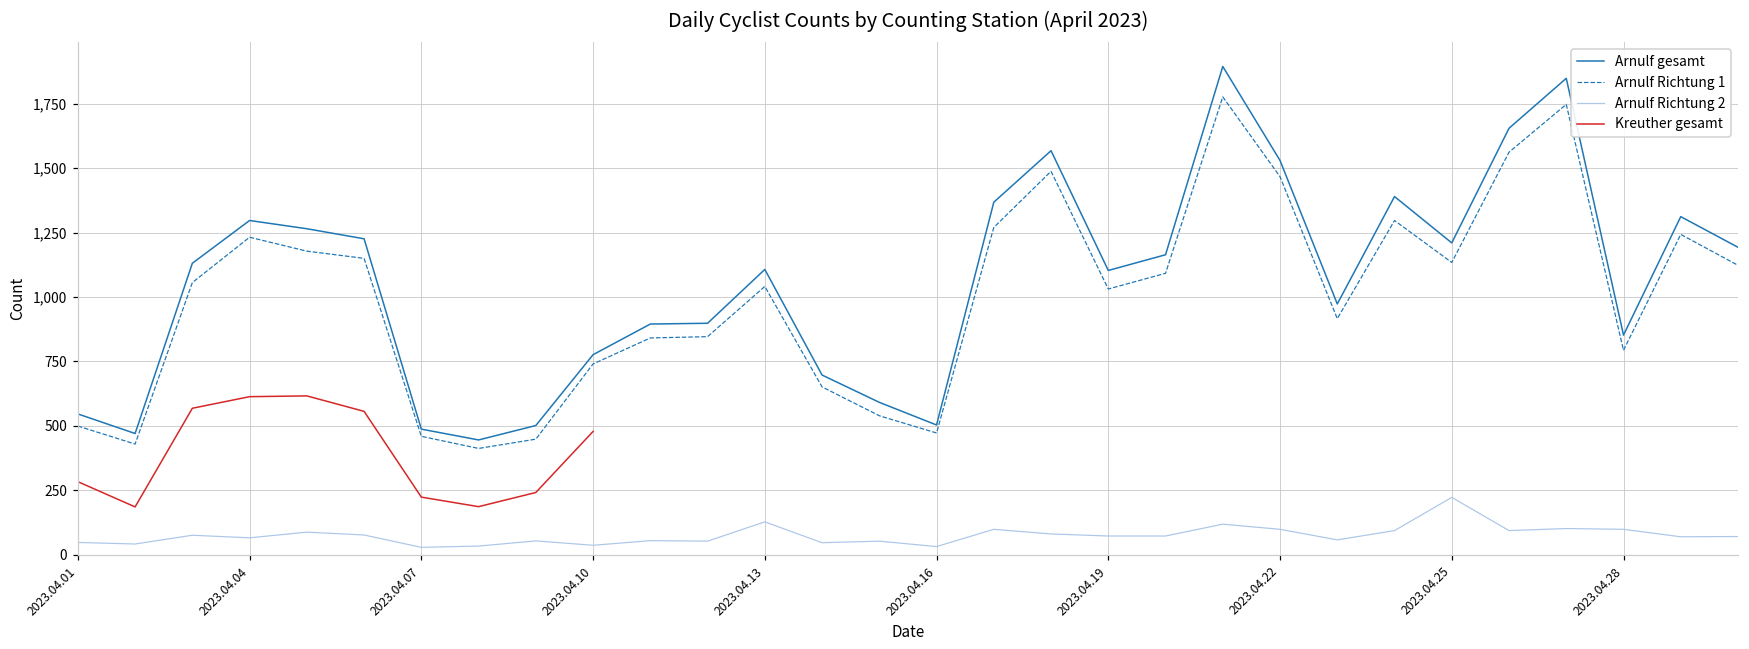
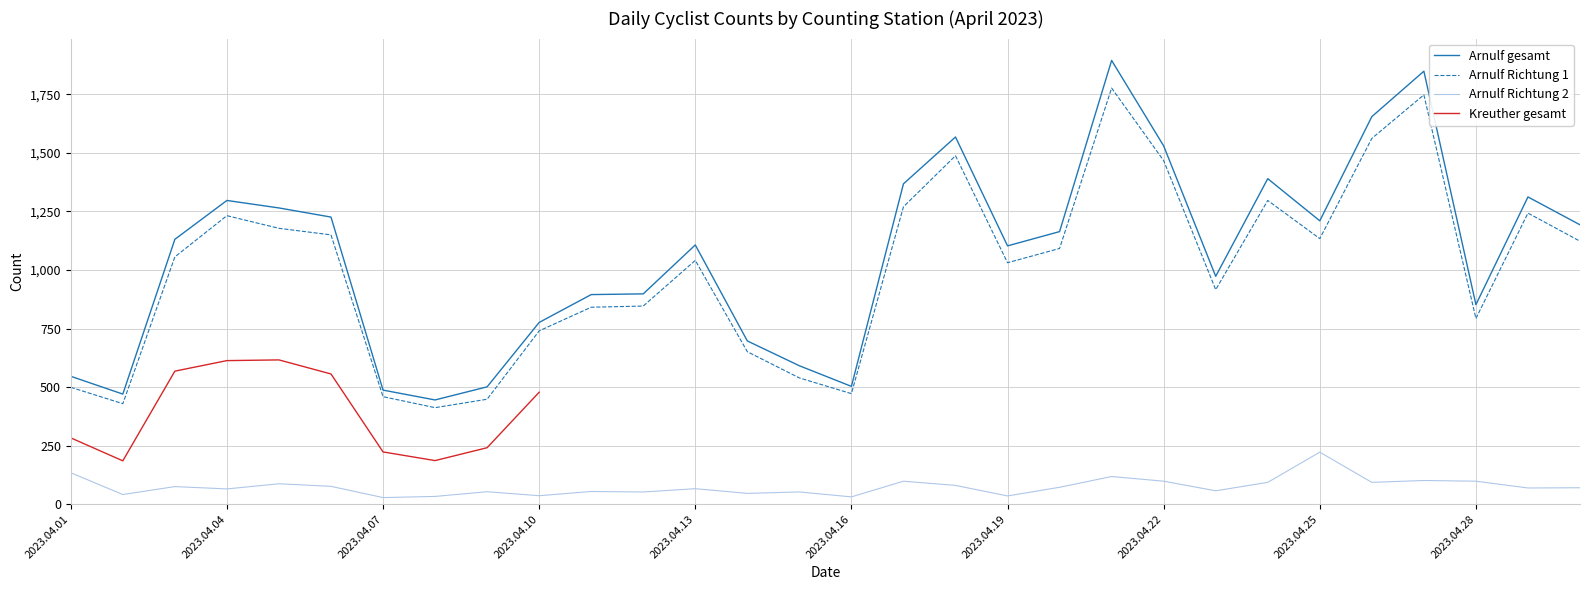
  {
    "Arnulf Richtung 2": {
-     "2023.04.01": 50,
+     "2023.04.01": 130,
      "2023.04.04": 70,
      "2023.04.07": 30,
      "2023.04.10": 40,
-     "2023.04.13": 130,
+     "2023.04.13": 70,
      "2023.04.16": 30,
-     "2023.04.19": 70,
+     "2023.04.19": 40,
      "2023.04.22": 100,
      "2023.04.25": 220,
      "2023.04.28": 100
    },
    "Kreuther gesamt": {
      "2023.04.01": 280,
      "2023.04.04": 610,
      "2023.04.07": 220,
      "2023.04.10": 480
    }
  }
